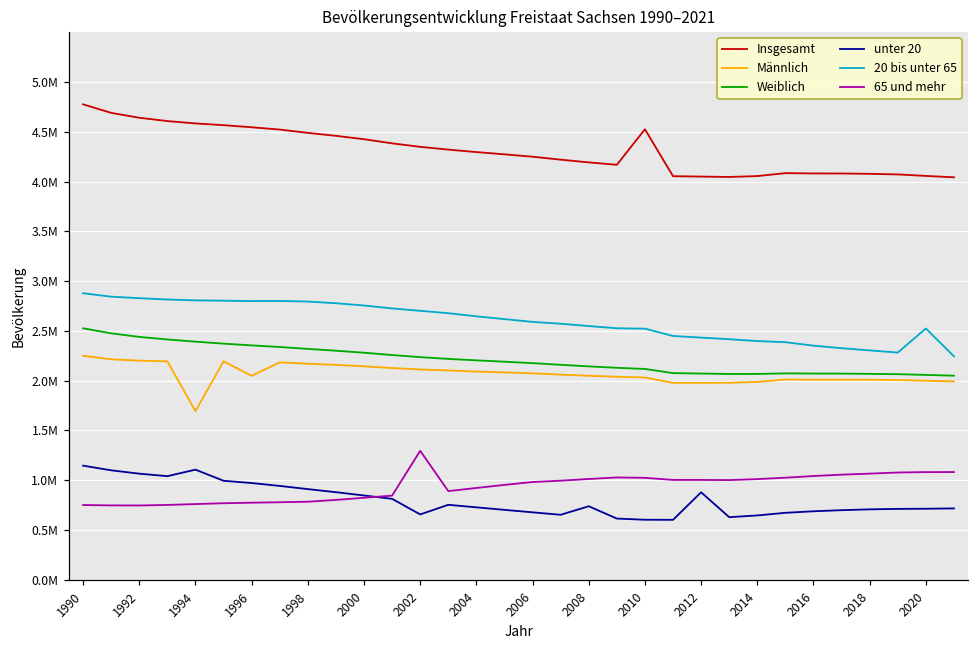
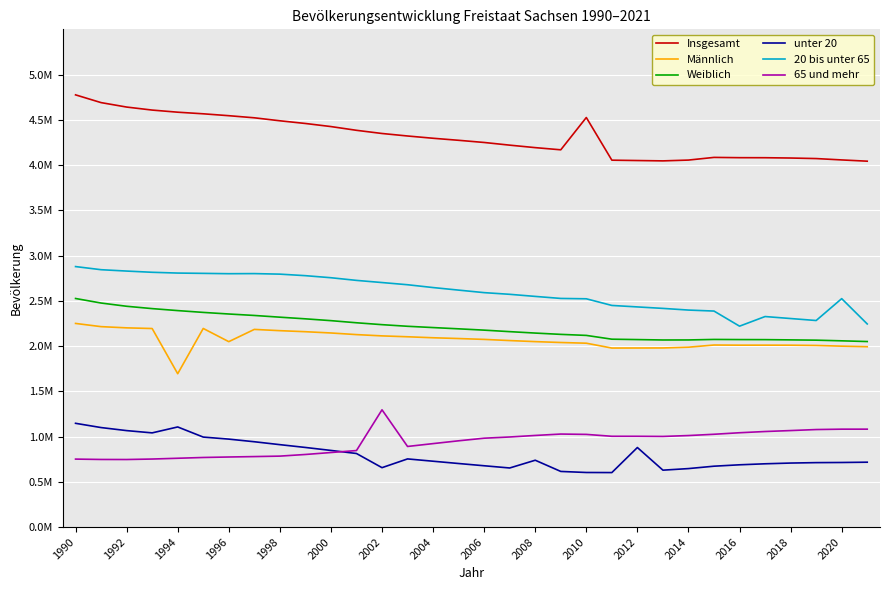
  {
    "Insgesamt": {
      "1990": 4800000,
      "1992": 4600000,
      "1994": 4600000,
      "1996": 4500000,
      "1998": 4500000,
      "2000": 4400000,
      "2002": 4300000,
      "2004": 4300000,
      "2006": 4200000,
      "2008": 4200000,
      "2010": 4500000,
      "2012": 4100000,
      "2014": 4100000,
      "2016": 4100000,
      "2018": 4100000,
      "2020": 4100000
    },
    "Männlich": {
      "1990": 2300000,
      "1992": 2200000,
      "1994": 1700000,
      "1996": 2000000,
      "1998": 2200000,
      "2000": 2100000,
      "2002": 2100000,
      "2004": 2100000,
      "2006": 2100000,
      "2008": 2000000,
      "2010": 2000000,
      "2012": 2000000,
      "2014": 2000000,
      "2016": 2000000,
      "2018": 2000000,
      "2020": 2000000
    },
    "Weiblich": {
      "1990": 2500000,
      "1992": 2400000,
      "1994": 2400000,
      "1996": 2400000,
      "1998": 2300000,
      "2000": 2300000,
      "2002": 2200000,
      "2004": 2200000,
      "2006": 2200000,
      "2008": 2100000,
      "2010": 2100000,
      "2012": 2100000,
      "2014": 2100000,
      "2016": 2100000,
      "2018": 2100000,
      "2020": 2100000
    },
    "unter 20": {
      "1990": 1100000,
      "1992": 1100000,
      "1994": 1100000,
      "1996": 1000000,
      "1998": 900000,
      "2002": 700000,
      "2004": 700000,
      "2006": 700000,
      "2008": 700000,
      "2010": 600000,
      "2012": 900000,
      "2014": 600000,
      "2016": 700000,
      "2018": 700000,
      "2020": 700000
    },
    "20 bis unter 65": {
      "1990": 2900000,
      "1992": 2800000,
      "1994": 2800000,
      "1996": 2800000,
      "1998": 2800000,
      "2000": 2800000,
      "2002": 2700000,
      "2004": 2600000,
      "2006": 2600000,
      "2008": 2500000,
      "2010": 2500000,
      "2012": 2400000,
      "2014": 2400000,
-     "2016": 2400000,
+     "2016": 2200000,
      "2018": 2300000,
      "2020": 2500000
    },
    "65 und mehr": {
      "1990": 800000,
      "1992": 700000,
      "1994": 800000,
      "1996": 800000,
      "1998": 800000,
      "2002": 1300000,
      "2004": 900000,
      "2006": 1000000,
      "2008": 1000000,
      "2010": 1000000,
      "2012": 1000000,
      "2014": 1000000,
      "2016": 1000000,
      "2018": 1100000,
      "2020": 1100000
    }
  }
